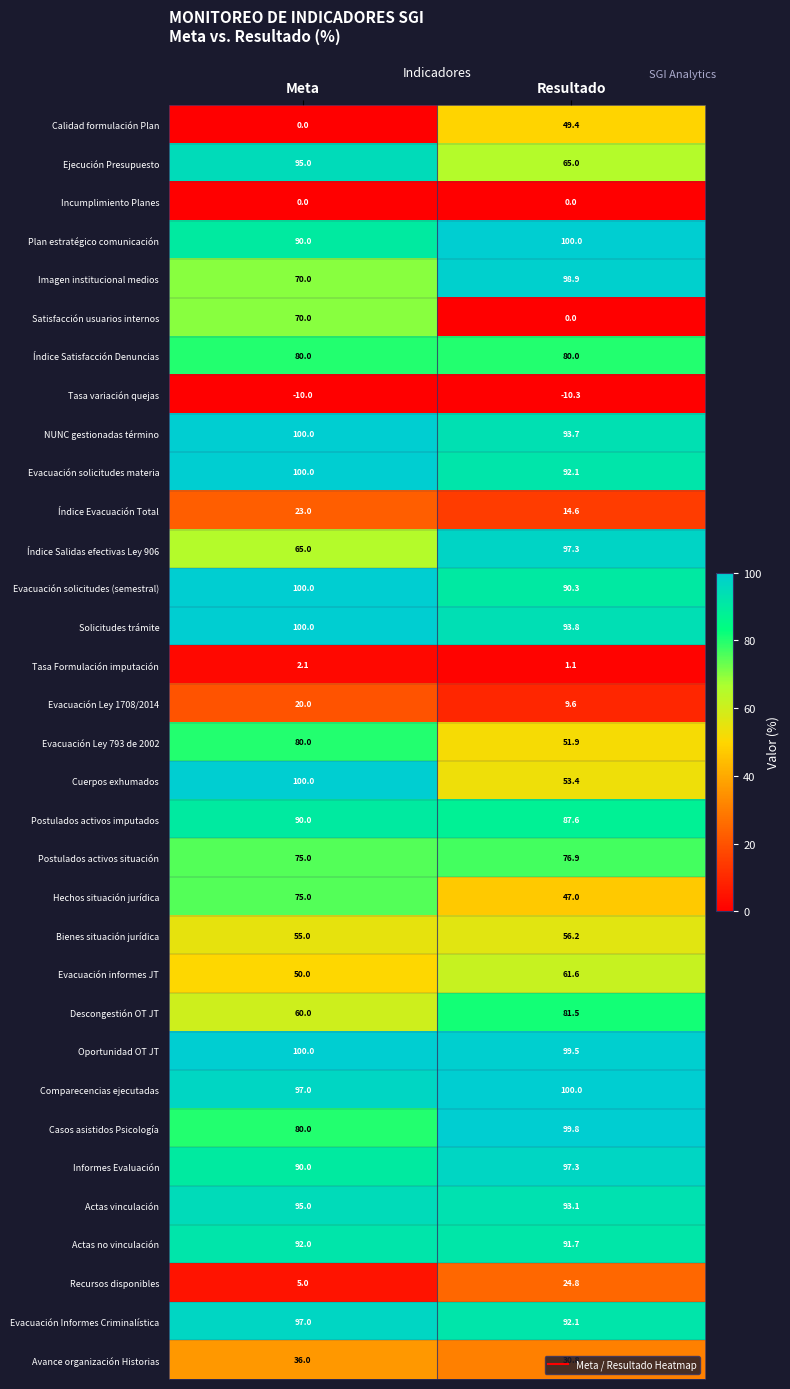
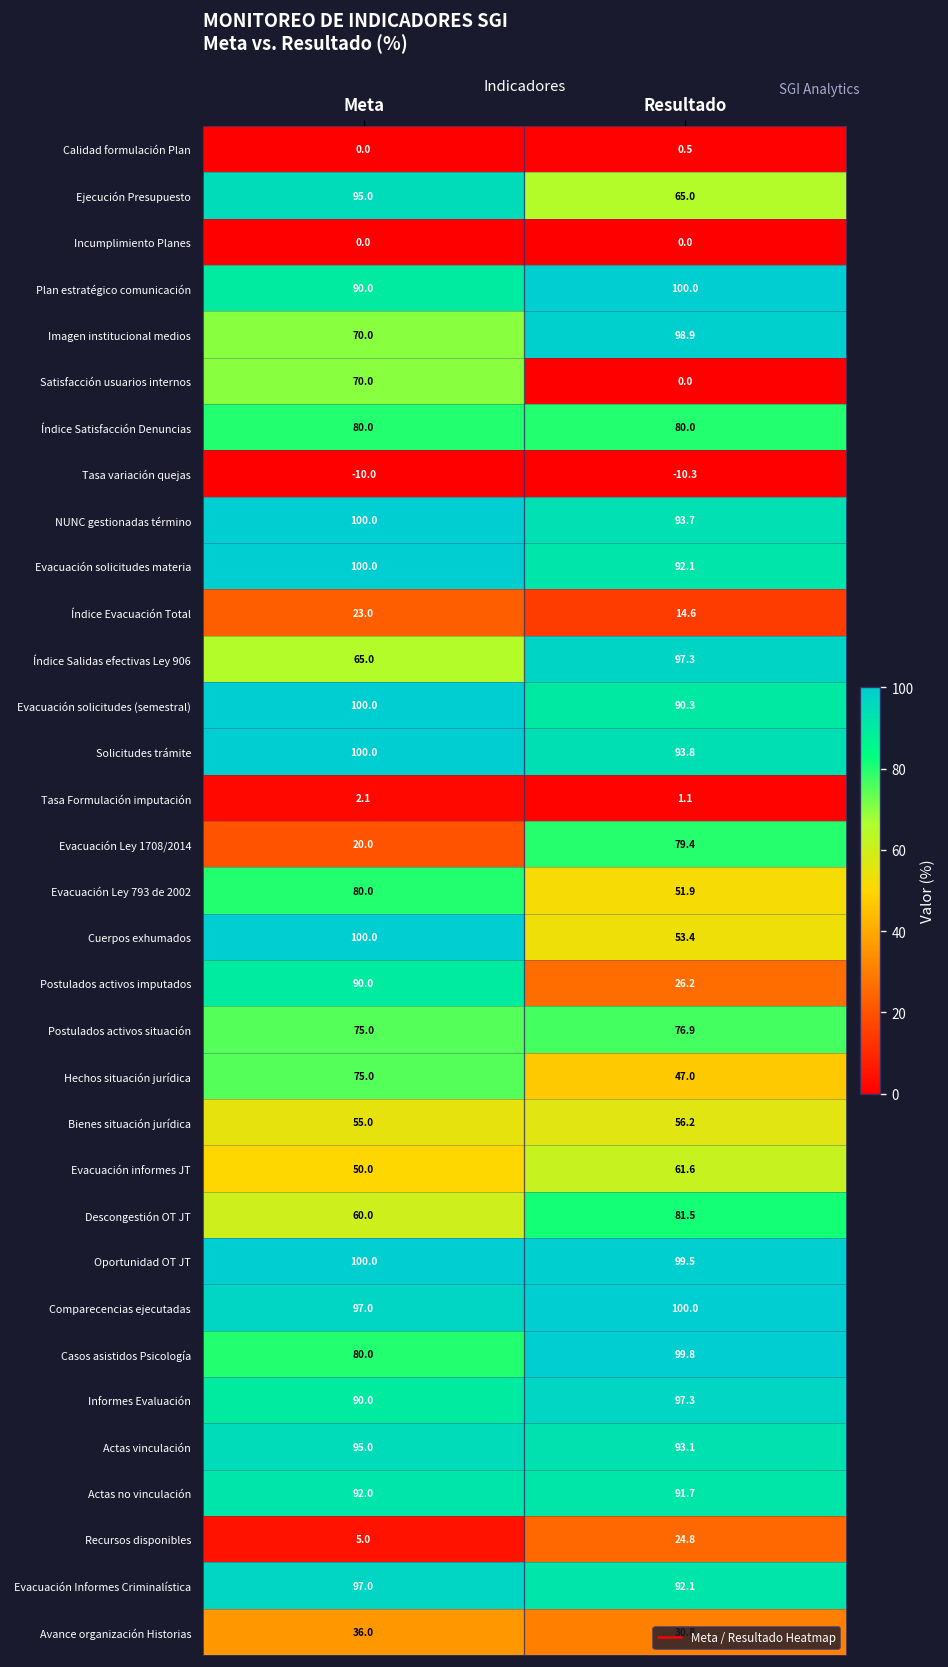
  {
    "Calidad formulación Plan": {
      "Meta": 0.0,
-     "Resultado": 49.4
+     "Resultado": 0.5
    },
    "Ejecución Presupuesto": {
      "Meta": 95.0,
      "Resultado": 65.0
    },
    "Incumplimiento Planes": {
      "Meta": 0.0,
      "Resultado": 0.0
    },
    "Plan estratégico comunicación": {
      "Meta": 90.0,
      "Resultado": 100.0
    },
    "Imagen institucional medios": {
      "Meta": 70.0,
      "Resultado": 98.9
    },
    "Satisfacción usuarios internos": {
      "Meta": 70.0,
      "Resultado": 0.0
    },
    "Índice Satisfacción Denuncias": {
      "Meta": 80.0,
      "Resultado": 80.0
    },
    "Tasa variación quejas": {
      "Meta": -10.0,
      "Resultado": -10.3
    },
    "NUNC gestionadas término": {
      "Meta": 100.0,
      "Resultado": 93.7
    },
    "Evacuación solicitudes materia": {
      "Meta": 100.0,
      "Resultado": 92.1
    },
    "Índice Evacuación Total": {
      "Meta": 23.0,
      "Resultado": 14.6
    },
    "Índice Salidas efectivas Ley 906": {
      "Meta": 65.0,
      "Resultado": 97.3
    },
    "Evacuación solicitudes (semestral)": {
      "Meta": 100.0,
      "Resultado": 90.3
    },
    "Solicitudes trámite": {
      "Meta": 100.0,
      "Resultado": 93.8
    },
    "Tasa Formulación imputación": {
      "Meta": 2.1,
      "Resultado": 1.1
    },
    "Evacuación Ley 1708/2014": {
      "Meta": 20.0,
-     "Resultado": 9.6
+     "Resultado": 79.4
    },
    "Evacuación Ley 793 de 2002": {
      "Meta": 80.0,
      "Resultado": 51.9
    },
    "Cuerpos exhumados": {
      "Meta": 100.0,
      "Resultado": 53.4
    },
    "Postulados activos imputados": {
      "Meta": 90.0,
-     "Resultado": 87.6
+     "Resultado": 26.2
    },
    "Postulados activos situación": {
      "Meta": 75.0,
      "Resultado": 76.9
    },
    "Hechos situación jurídica": {
      "Meta": 75.0,
      "Resultado": 47.0
    },
    "Bienes situación jurídica": {
      "Meta": 55.0,
      "Resultado": 56.2
    },
    "Evacuación informes JT": {
      "Meta": 50.0,
      "Resultado": 61.6
    },
    "Descongestión OT JT": {
      "Meta": 60.0,
      "Resultado": 81.5
    },
    "Oportunidad OT JT": {
      "Meta": 100.0,
      "Resultado": 99.5
    },
    "Comparecencias ejecutadas": {
      "Meta": 97.0,
      "Resultado": 100.0
    },
    "Casos asistidos Psicología": {
      "Meta": 80.0,
      "Resultado": 99.8
    },
    "Informes Evaluación": {
      "Meta": 90.0,
      "Resultado": 97.3
    },
    "Actas vinculación": {
      "Meta": 95.0,
      "Resultado": 93.1
    },
    "Actas no vinculación": {
      "Meta": 92.0,
      "Resultado": 91.7
    },
    "Recursos disponibles": {
      "Meta": 5.0,
      "Resultado": 24.8
    },
    "Evacuación Informes Criminalística": {
      "Meta": 97.0,
      "Resultado": 92.1
    },
    "Avance organización Historias": {
      "Meta": 36.0
    }
  }
